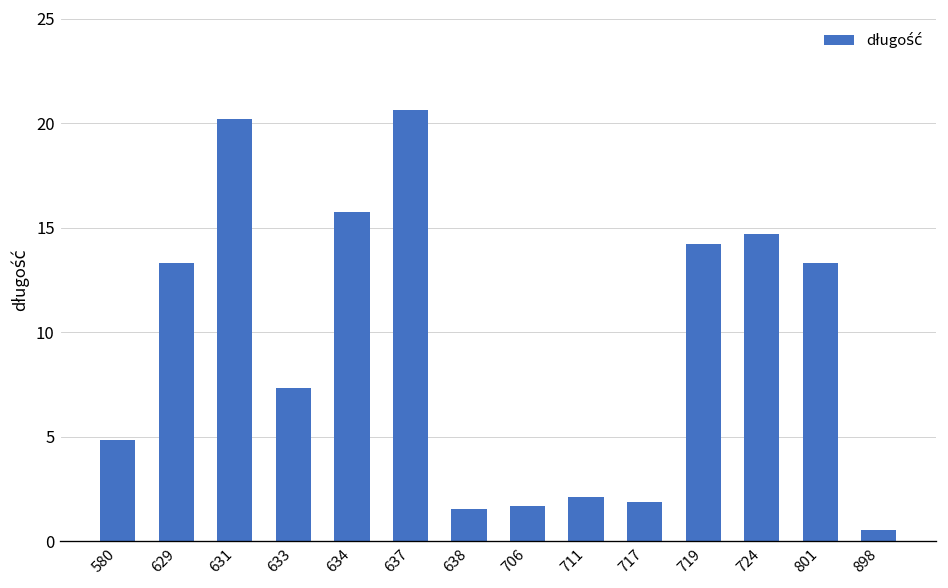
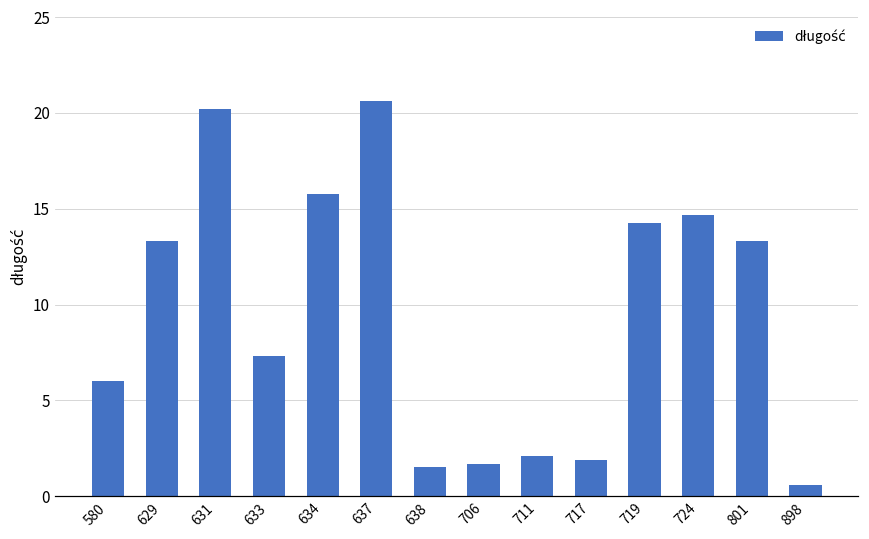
  {
-   "580": 4.9,
+   "580": 6.0,
    "629": 13.3,
    "631": 20.2,
    "633": 7.3,
    "634": 15.7,
    "637": 20.6,
    "638": 1.5,
    "706": 1.7,
    "711": 2.1,
    "717": 1.9,
    "719": 14.2,
    "724": 14.7,
    "801": 13.3,
    "898": 0.6
  }
